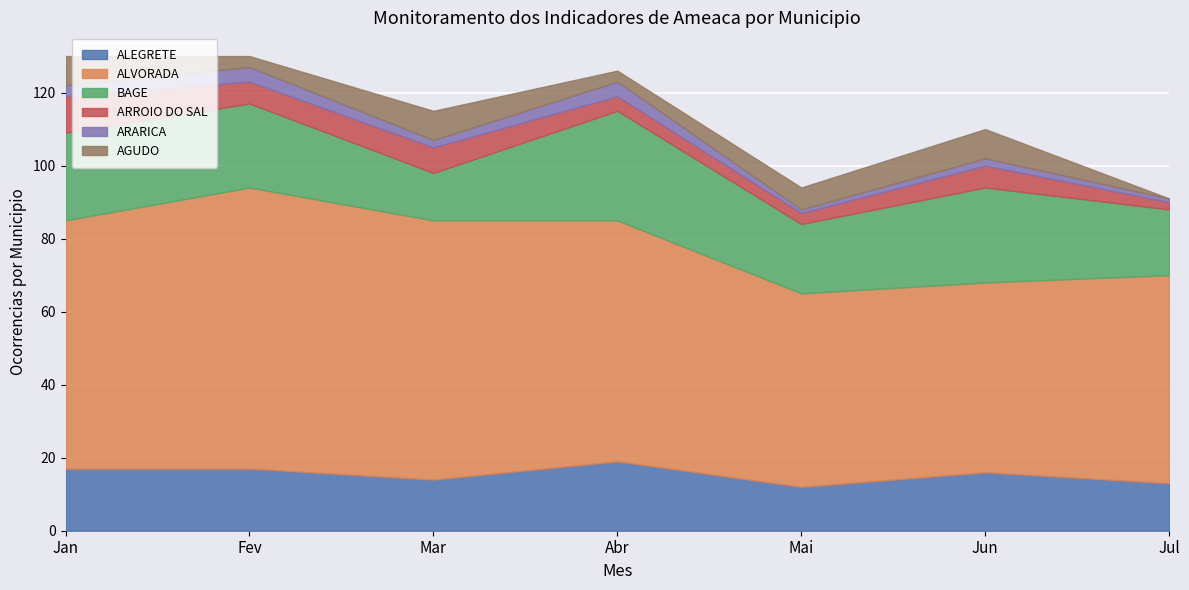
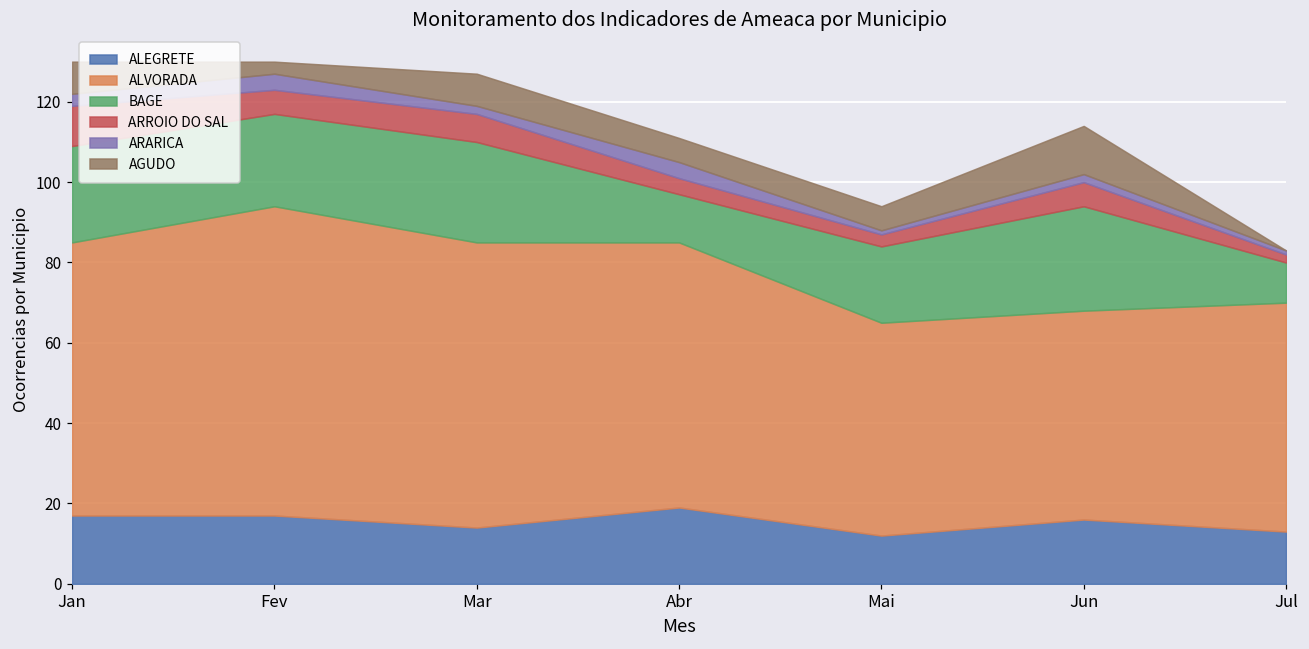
  {
    "BAGE": {
      "Jan": 24,
      "Fev": 23,
-     "Mar": 13,
-     "Abr": 30,
+     "Mar": 25,
+     "Abr": 12,
      "Mai": 19,
      "Jun": 26,
-     "Jul": 18
+     "Jul": 10
    },
    "AGUDO": {
      "Jan": 8,
      "Fev": 3,
      "Mar": 8,
-     "Abr": 3,
+     "Abr": 6,
      "Mai": 6,
-     "Jun": 8
+     "Jun": 12
    }
  }
